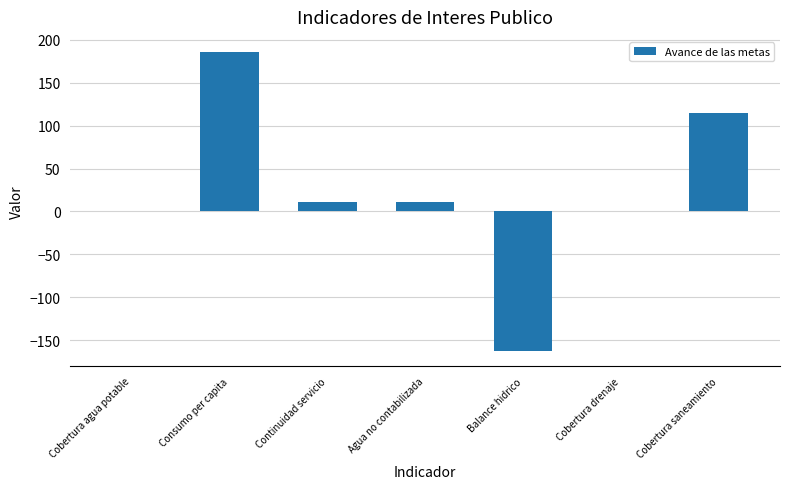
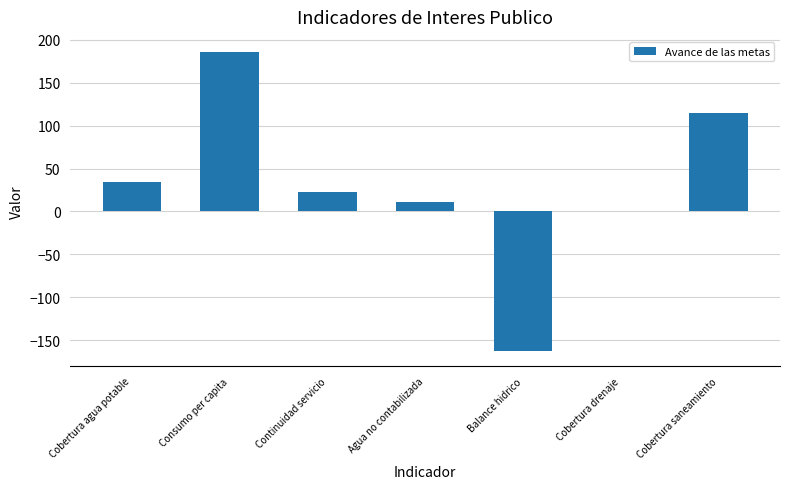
  {
-   "Cobertura agua potable": 0,
+   "Cobertura agua potable": 30,
    "Consumo per capita": 190,
-   "Continuidad servicio": 10,
+   "Continuidad servicio": 20,
    "Agua no contabilizada": 10,
    "Balance hidrico": -160,
    "Cobertura saneamiento": 120
  }
